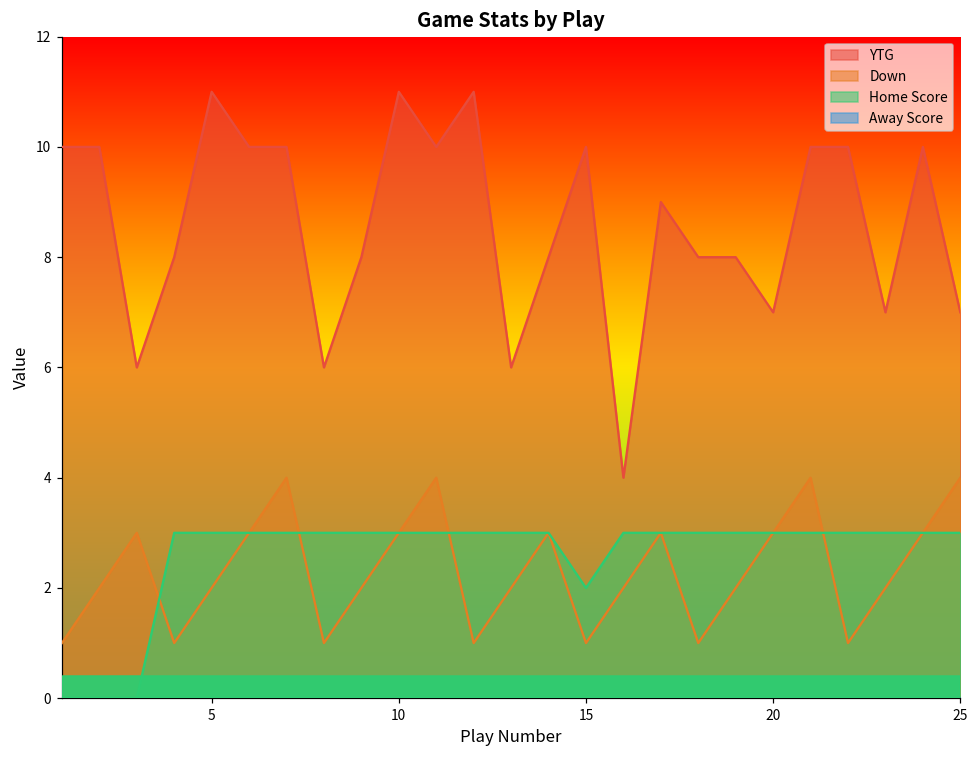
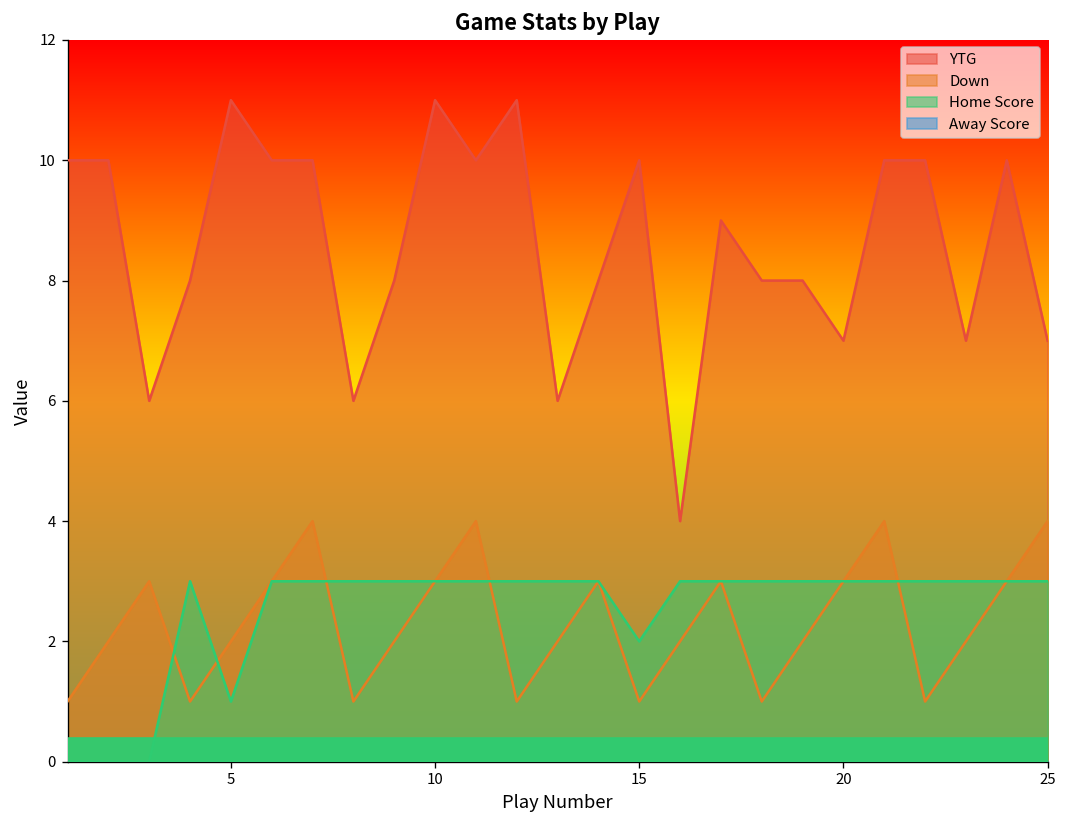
  {
    "Home Score": {
-     "5": 3,
+     "5": 1,
      "15": 2,
      "25": 3
    }
  }
